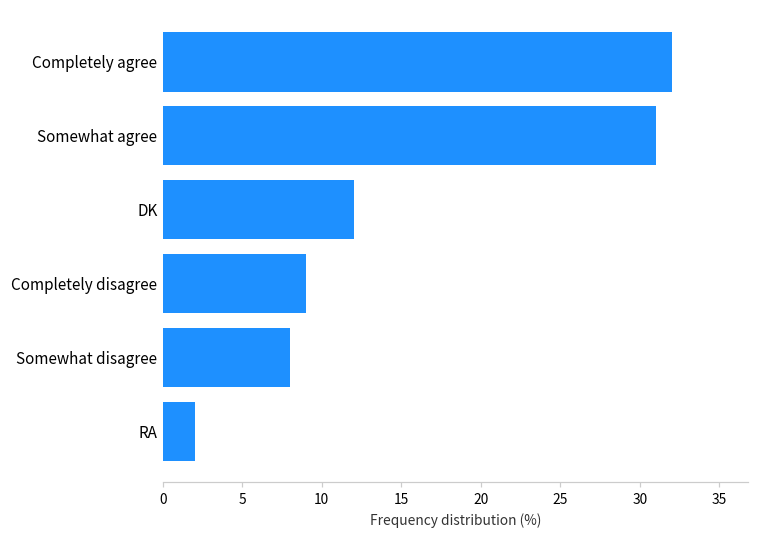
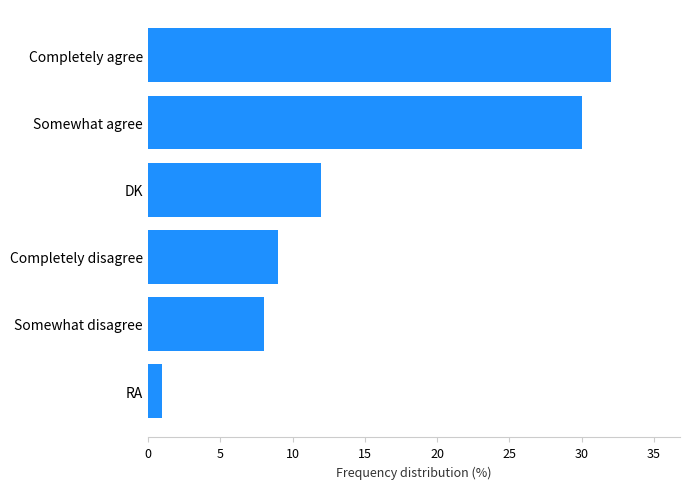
  {
    "Completely agree": 32,
-   "Somewhat agree": 31,
+   "Somewhat agree": 30,
    "DK": 12,
    "Completely disagree": 9,
    "Somewhat disagree": 8,
-   "RA": 2
+   "RA": 1
  }
